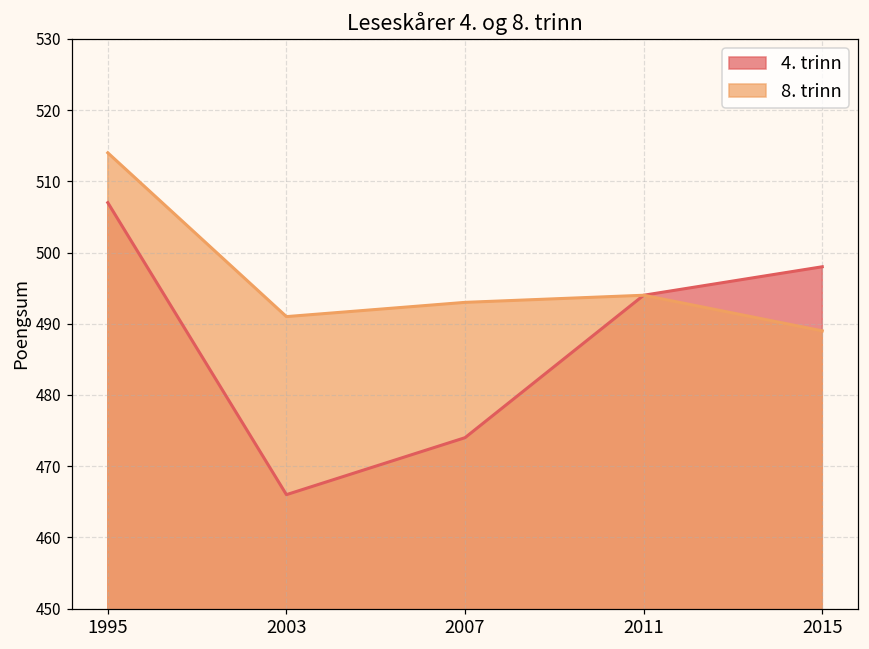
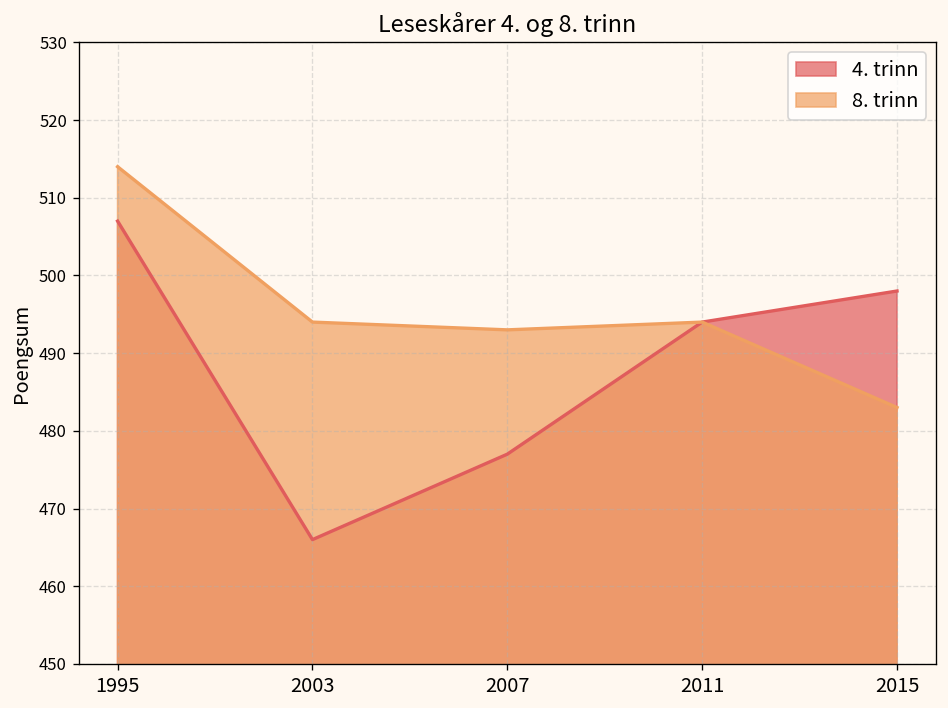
  {
    "4. trinn": {
      "1995": 507,
      "2003": 466,
-     "2007": 474,
+     "2007": 477,
      "2015": 498
    },
    "8. trinn": {
      "1995": 514,
-     "2003": 491,
+     "2003": 494,
      "2007": 493,
-     "2015": 489
+     "2015": 483
    }
  }
